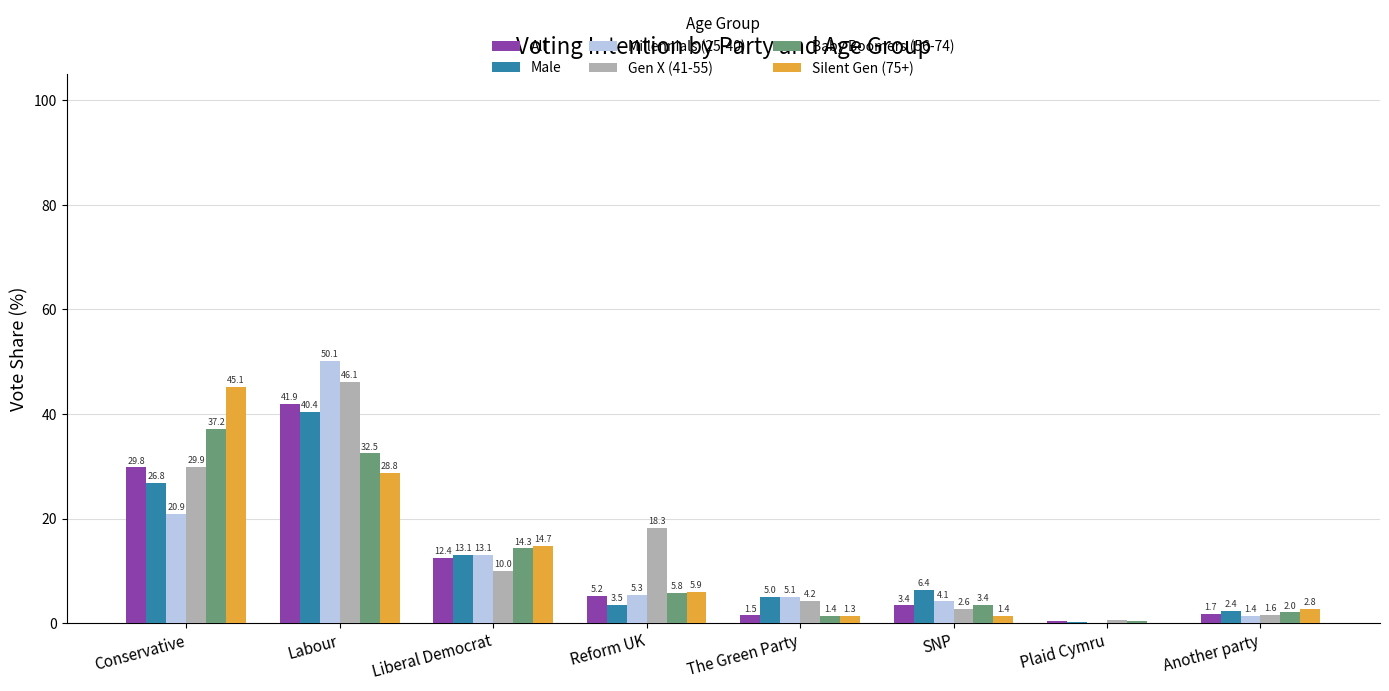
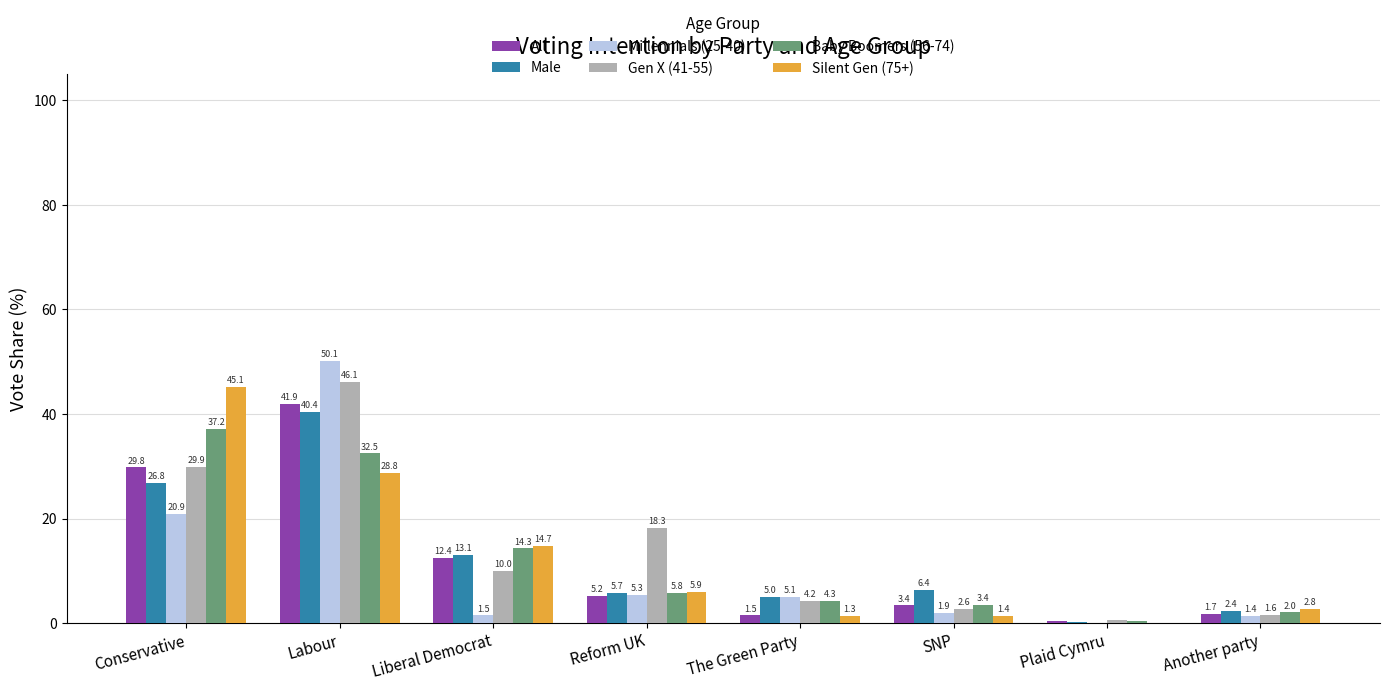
  {
    "All": {
      "Conservative": 29.8,
      "Labour": 41.9,
      "Liberal Democrat": 12.4,
      "Reform UK": 5.2,
      "The Green Party": 1.5,
      "SNP": 3.4,
      "Another party": 1.7
    },
    "Male": {
      "Conservative": 26.8,
      "Labour": 40.4,
      "Liberal Democrat": 13.1,
-     "Reform UK": 3.5,
+     "Reform UK": 5.7,
      "The Green Party": 5.0,
      "SNP": 6.4,
      "Another party": 2.4
    },
    "Millennials (25-40)": {
      "Conservative": 20.9,
      "Labour": 50.1,
-     "Liberal Democrat": 13.1,
+     "Liberal Democrat": 1.5,
      "Reform UK": 5.3,
      "The Green Party": 5.1,
-     "SNP": 4.1,
+     "SNP": 1.9,
      "Another party": 1.4
    },
    "Gen X (41-55)": {
      "Conservative": 29.9,
      "Labour": 46.1,
      "Liberal Democrat": 10.0,
      "Reform UK": 18.3,
      "The Green Party": 4.2,
      "SNP": 2.6,
      "Another party": 1.6
    },
    "Baby Boomers (56-74)": {
      "Conservative": 37.2,
      "Labour": 32.5,
      "Liberal Democrat": 14.3,
      "Reform UK": 5.8,
-     "The Green Party": 1.4,
+     "The Green Party": 4.3,
      "SNP": 3.4,
      "Another party": 2.0
    },
    "Silent Gen (75+)": {
      "Conservative": 45.1,
      "Labour": 28.8,
      "Liberal Democrat": 14.7,
      "Reform UK": 5.9,
      "The Green Party": 1.3,
      "SNP": 1.4,
      "Another party": 2.8
    }
  }
